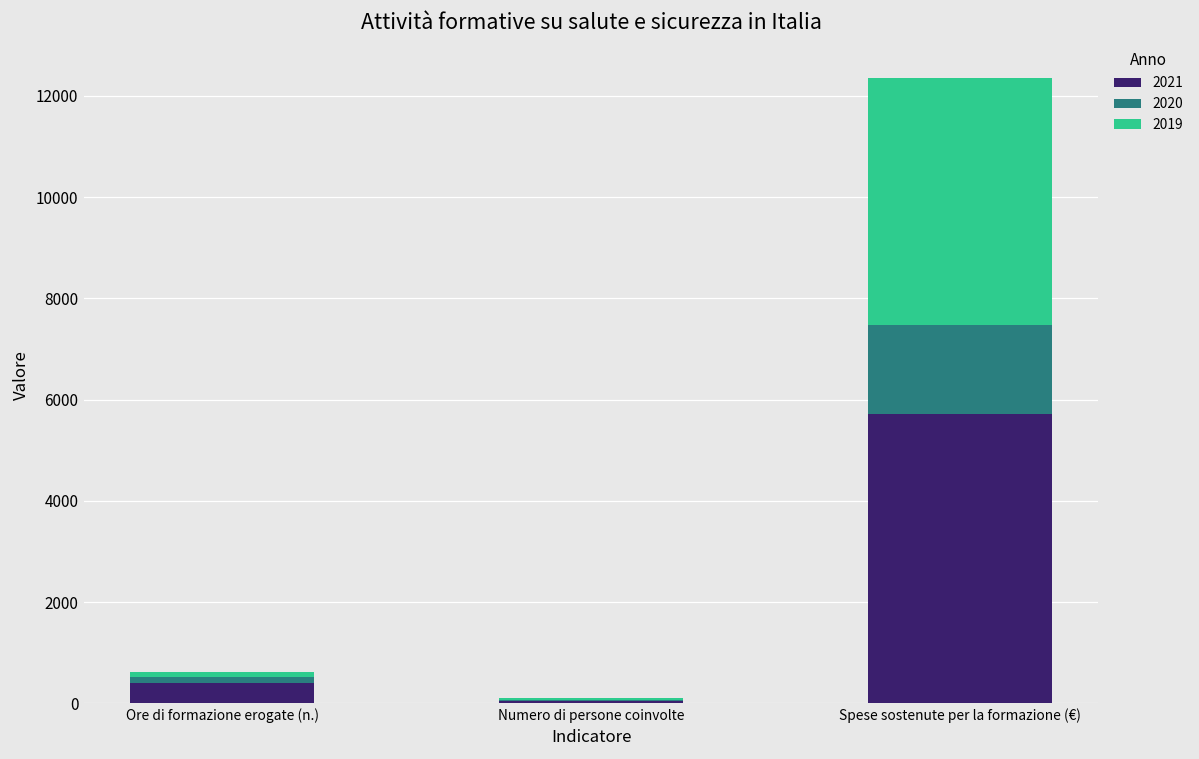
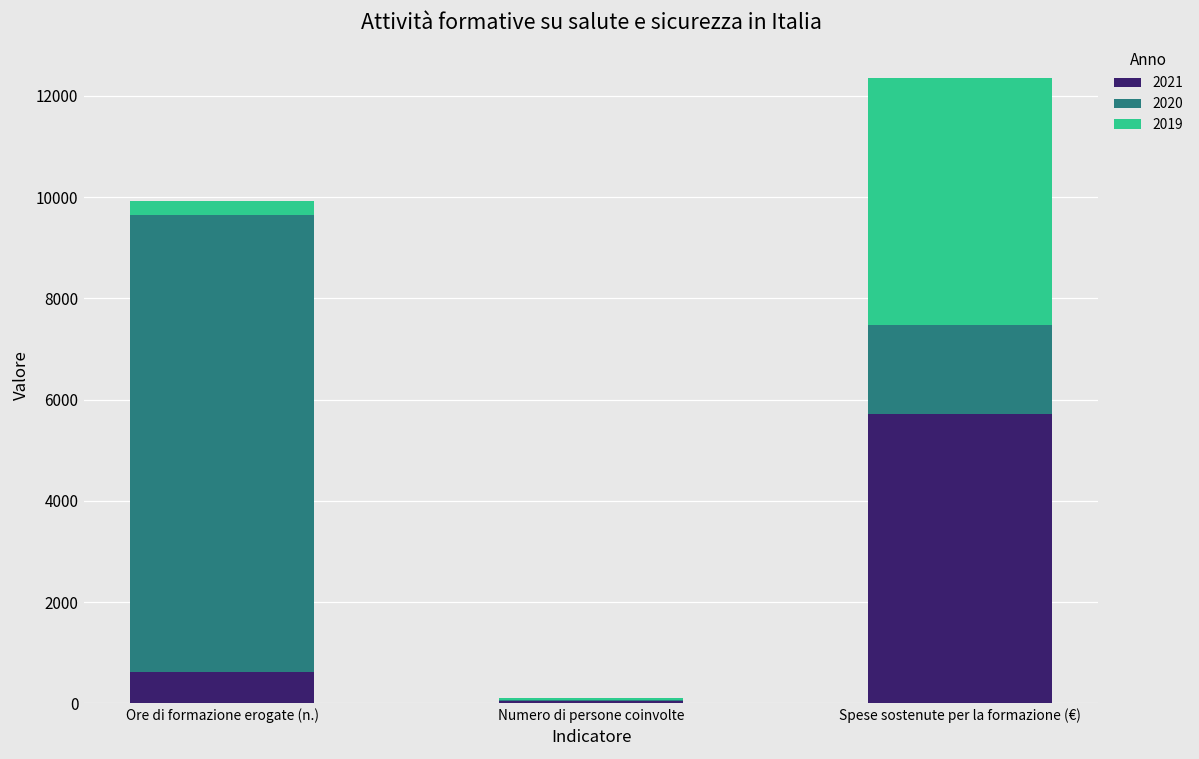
  {
    "2021": {
-     "Ore di formazione erogate (n.)": 400,
+     "Ore di formazione erogate (n.)": 600,
      "Spese sostenute per la formazione (€)": 5700
    },
    "2020": {
-     "Ore di formazione erogate (n.)": 100,
+     "Ore di formazione erogate (n.)": 9000,
      "Spese sostenute per la formazione (€)": 1800
    },
    "2019": {
-     "Ore di formazione erogate (n.)": 100,
+     "Ore di formazione erogate (n.)": 300,
      "Spese sostenute per la formazione (€)": 4900
    }
  }
